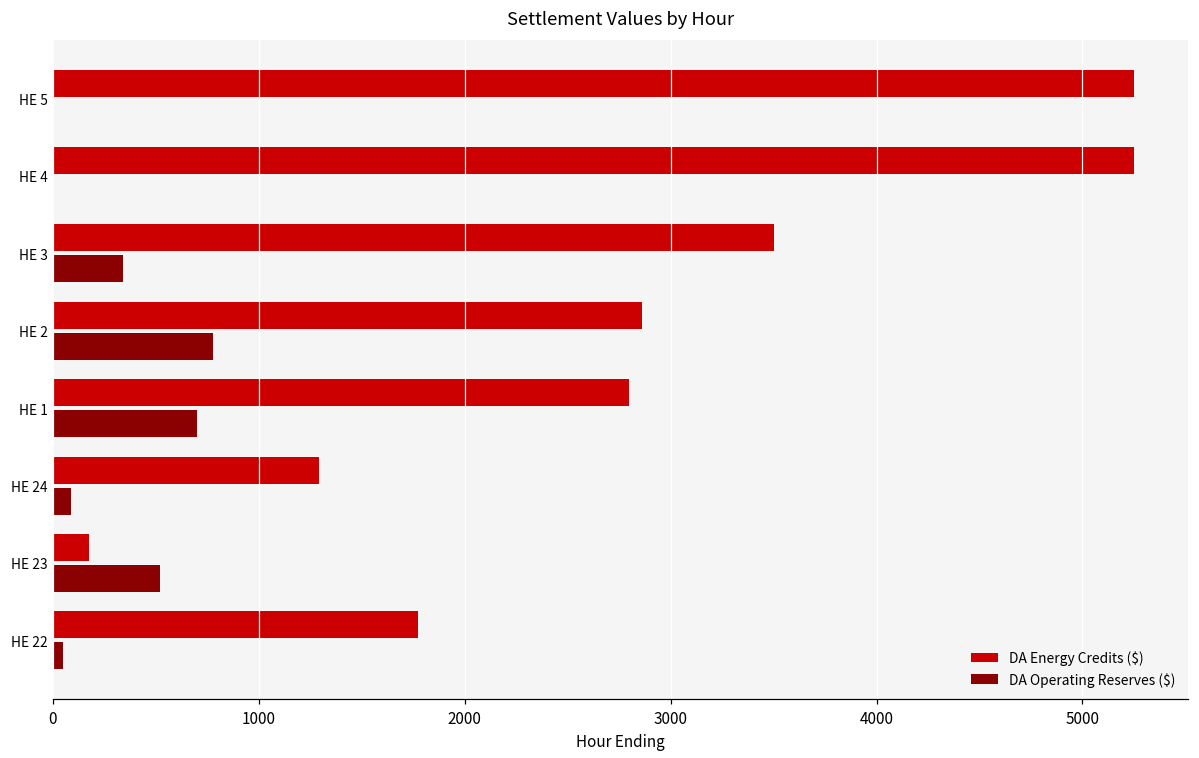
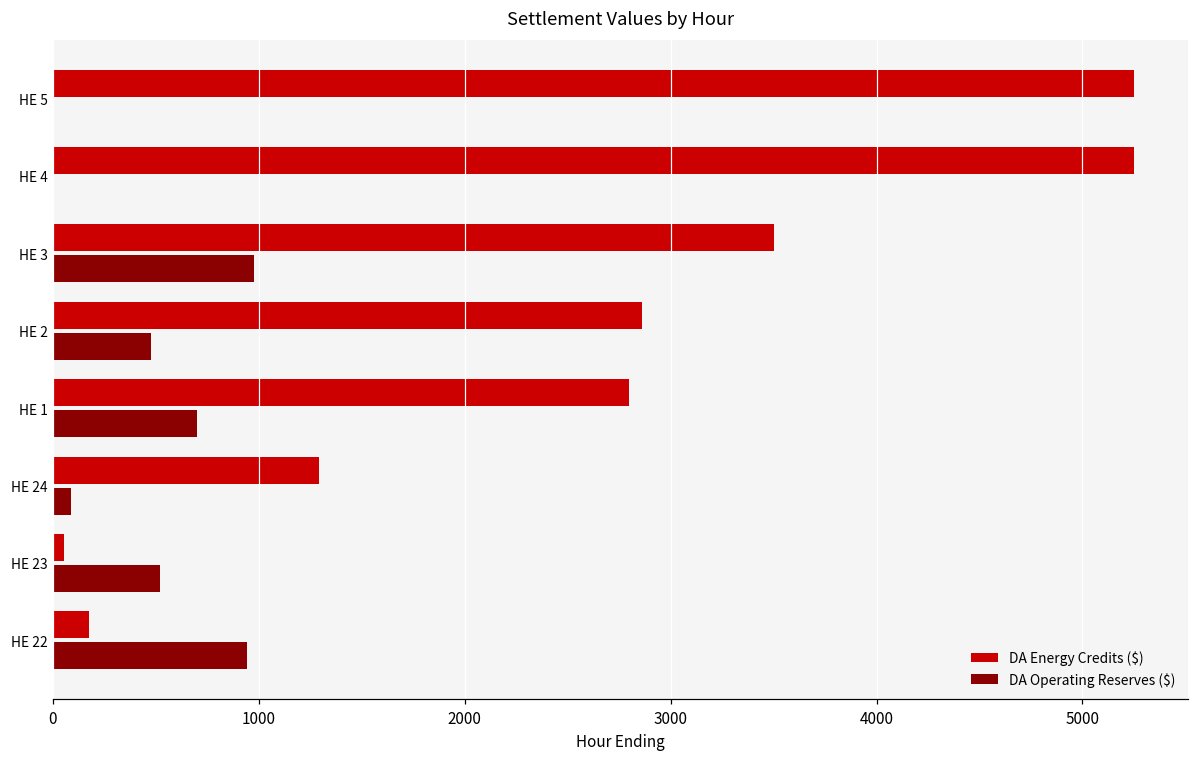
  {
    "DA Energy Credits ($)": {
      "HE 5": 5250,
      "HE 4": 5250,
      "HE 3": 3500,
      "HE 2": 2860,
      "HE 1": 2800,
      "HE 24": 1290,
-     "HE 23": 180,
-     "HE 22": 1770
+     "HE 23": 50,
+     "HE 22": 180
    },
    "DA Operating Reserves ($)": {
      "HE 5": 0,
      "HE 4": 0,
-     "HE 3": 340,
-     "HE 2": 780,
+     "HE 3": 970,
+     "HE 2": 480,
      "HE 1": 700,
      "HE 24": 90,
      "HE 23": 520,
-     "HE 22": 50
+     "HE 22": 940
    }
  }
